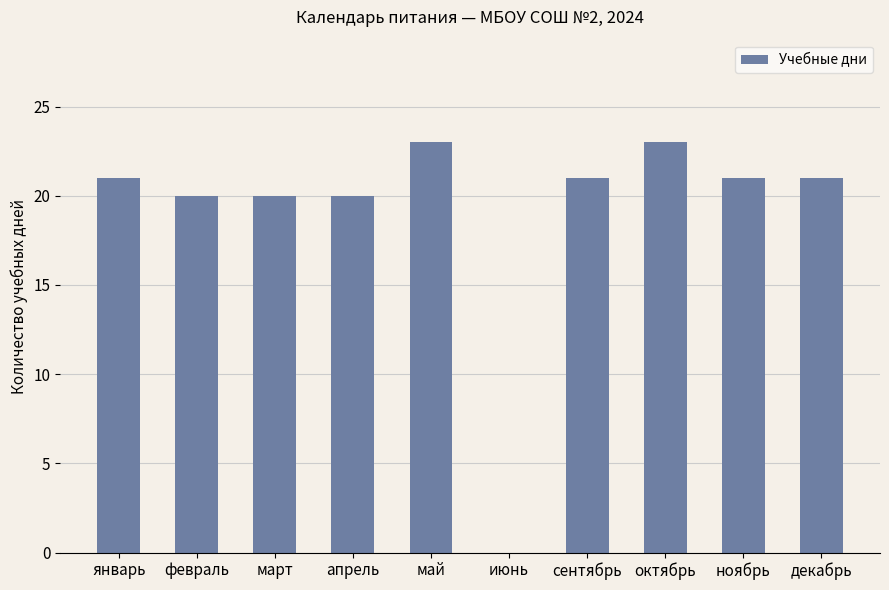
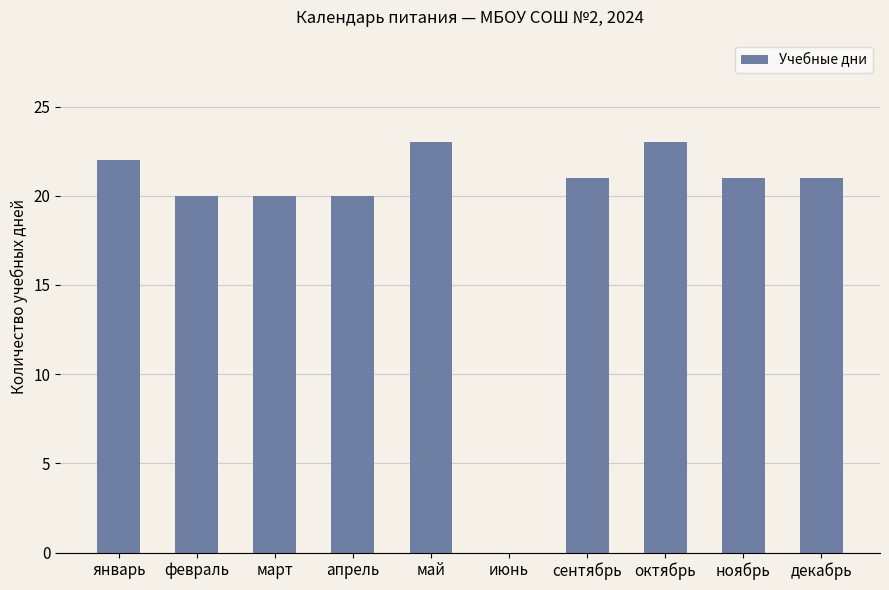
  {
-   "январь": 21,
+   "январь": 22,
    "февраль": 20,
    "март": 20,
    "апрель": 20,
    "май": 23,
    "июнь": 0,
    "сентябрь": 21,
    "октябрь": 23,
    "ноябрь": 21,
    "декабрь": 21
  }
